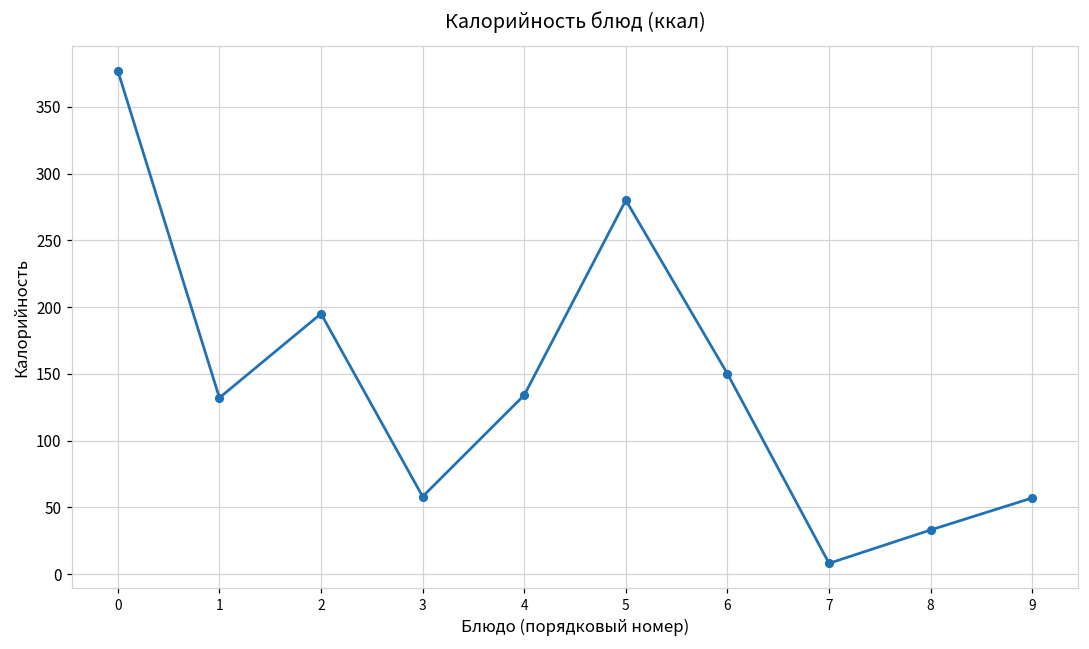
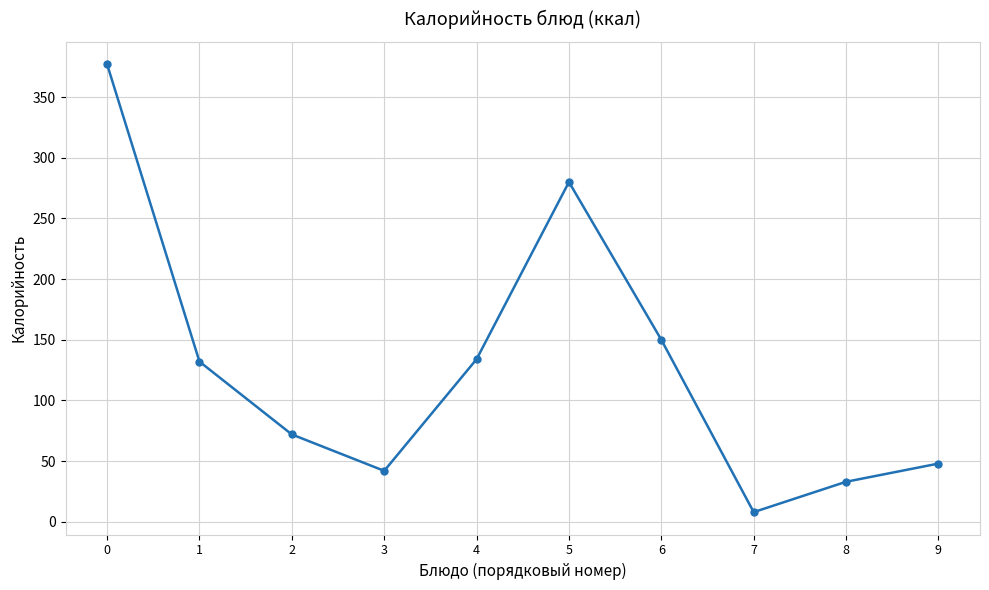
  {
    "0": 377,
    "1": 132,
-   "2": 195,
-   "3": 58,
+   "2": 72,
+   "3": 42,
    "4": 134,
    "5": 280,
    "6": 150,
    "7": 8,
    "8": 33,
-   "9": 57
+   "9": 48
  }
